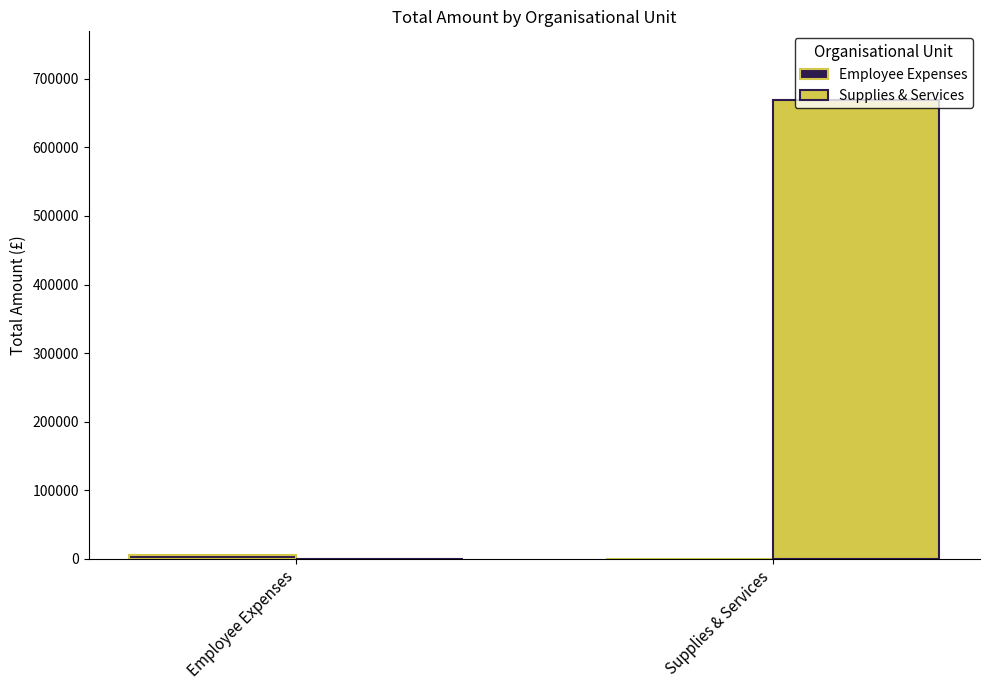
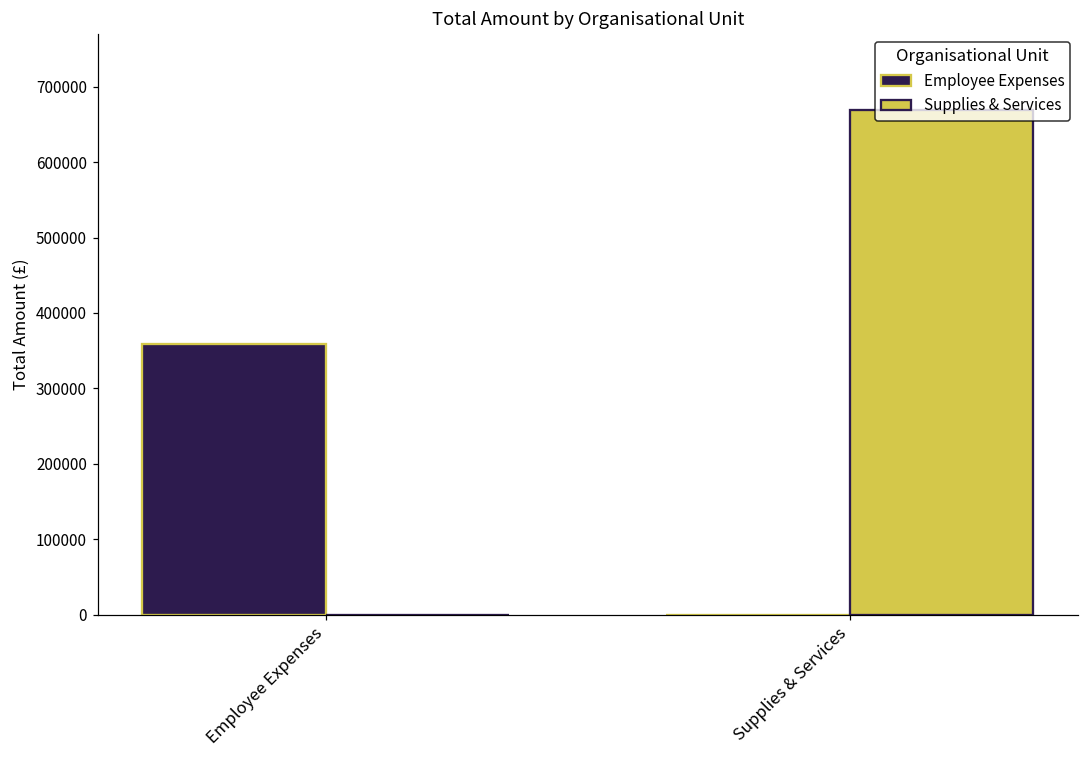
  {
    "Employee Expenses": {
-     "Employee Expenses": 10000,
+     "Employee Expenses": 360000,
      "Supplies & Services": 0
    },
    "Supplies & Services": {
      "Employee Expenses": 0
    }
  }
